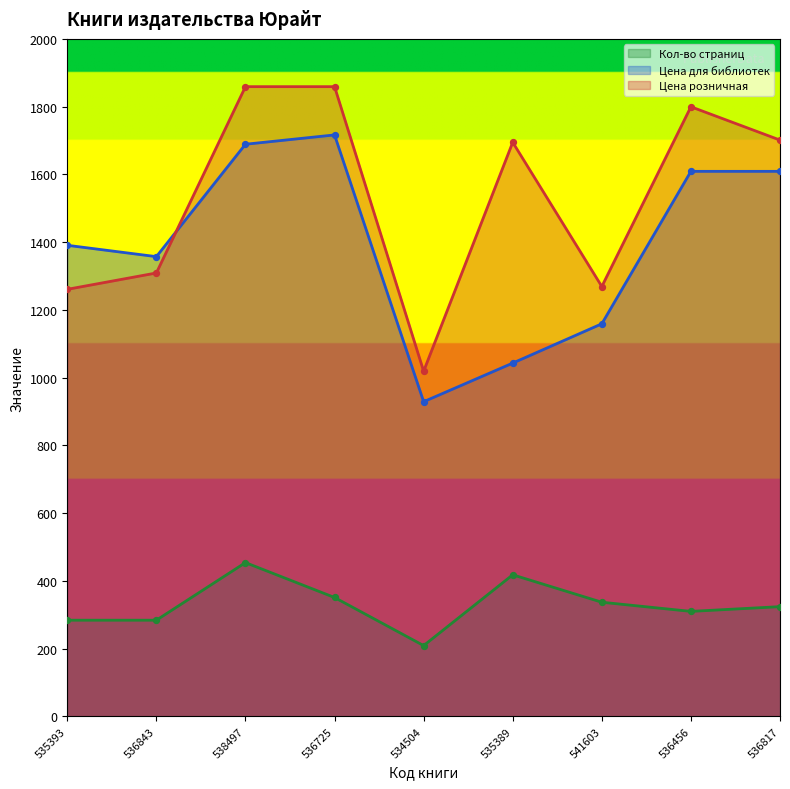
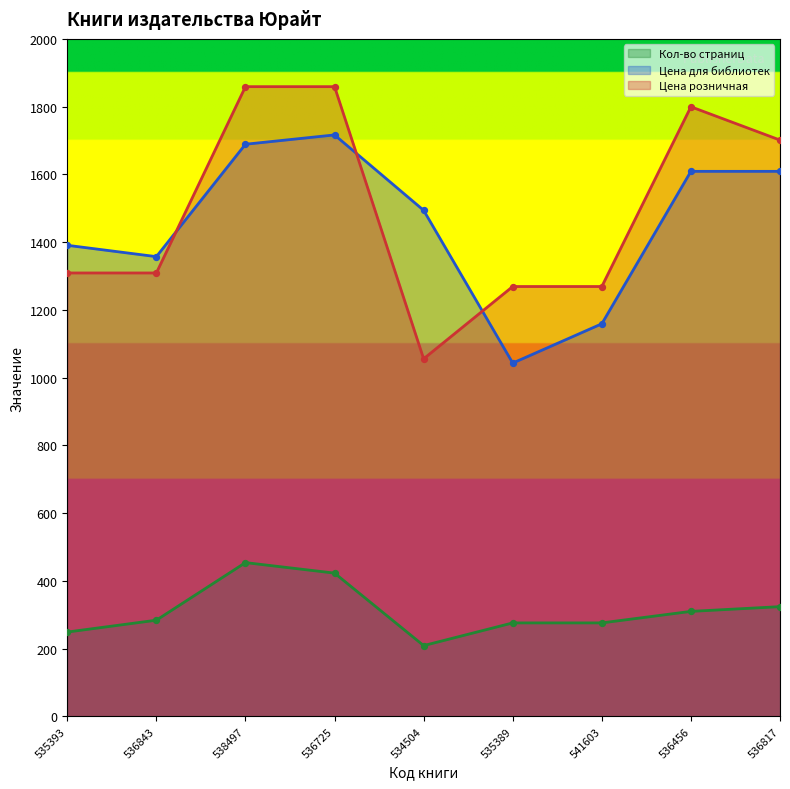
  {
    "Кол-во страниц": {
-     "535393": 280,
+     "535393": 250,
      "536843": 280,
      "538497": 450,
-     "536725": 350,
+     "536725": 420,
      "534504": 210,
-     "535389": 420,
-     "541603": 340,
+     "535389": 280,
+     "541603": 280,
      "536456": 310,
      "536817": 320
    },
    "Цена для библиотек": {
      "535393": 1390,
      "536843": 1360,
      "538497": 1690,
      "536725": 1720,
-     "534504": 930,
+     "534504": 1490,
      "535389": 1040,
      "541603": 1160,
      "536456": 1610,
      "536817": 1610
    },
    "Цена розничная": {
-     "535393": 1260,
+     "535393": 1310,
      "536843": 1310,
      "538497": 1860,
      "536725": 1860,
-     "534504": 1020,
-     "535389": 1690,
+     "534504": 1060,
+     "535389": 1270,
      "541603": 1270,
      "536456": 1800,
      "536817": 1700
    }
  }
